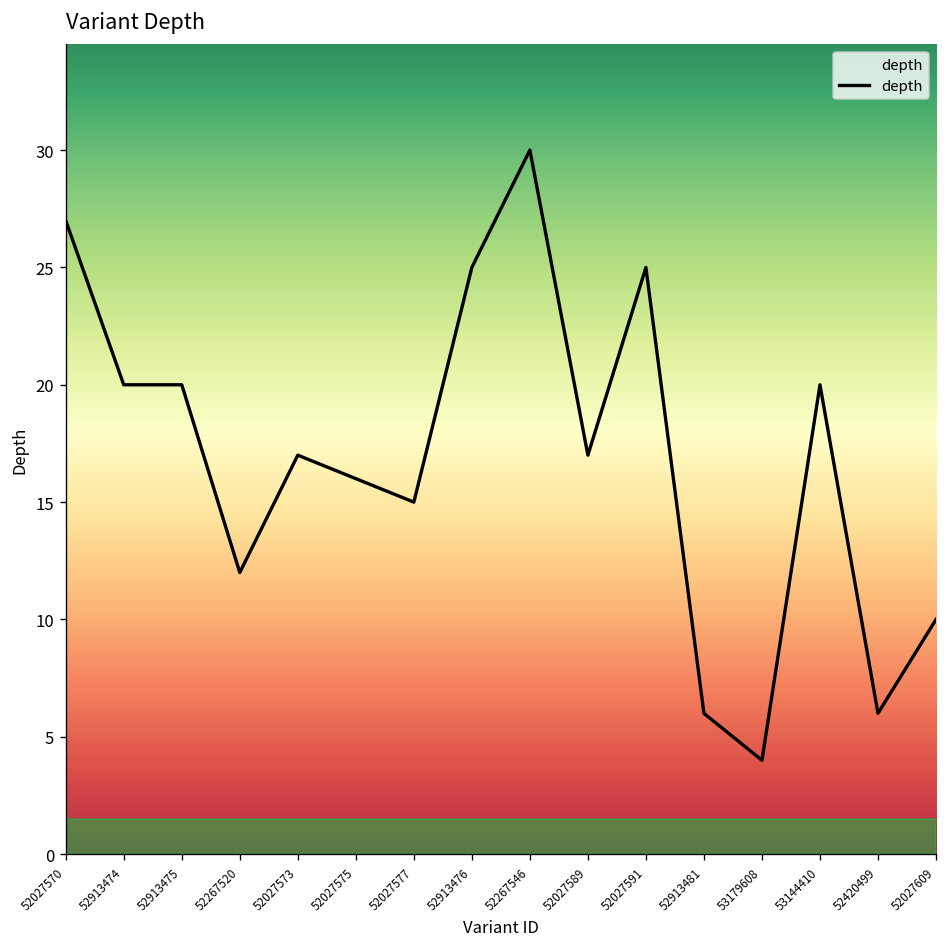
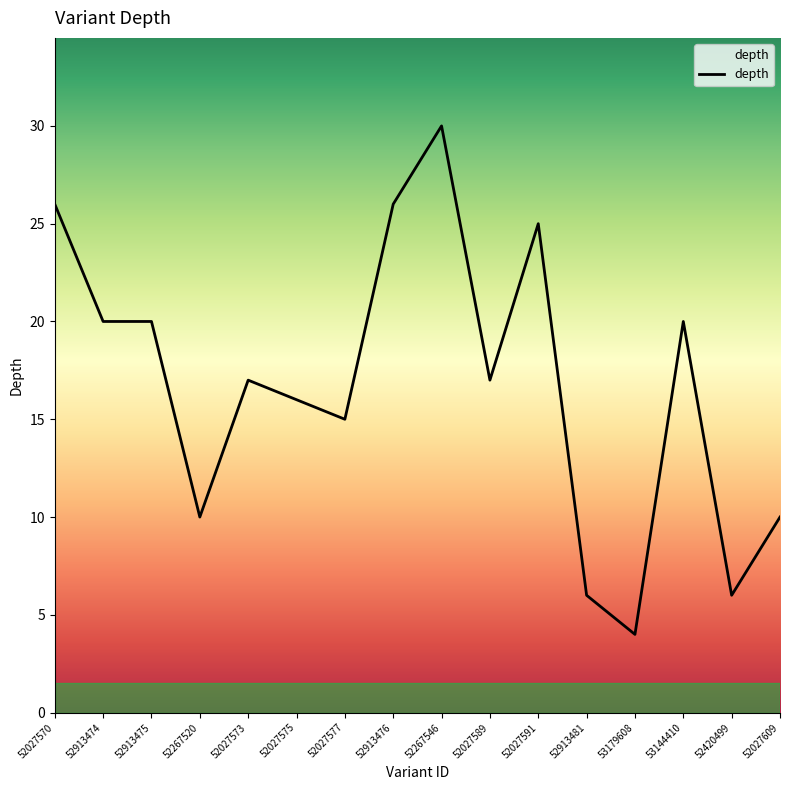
  {
-   "52027570": 27,
+   "52027570": 26,
    "52913474": 20,
    "52913475": 20,
-   "52267520": 12,
+   "52267520": 10,
    "52027573": 17,
    "52027575": 16,
    "52027577": 15,
-   "52913476": 25,
+   "52913476": 26,
    "52267546": 30,
    "52027589": 17,
    "52027591": 25,
    "52913481": 6,
    "53179608": 4,
    "53144410": 20,
    "52420499": 6,
    "52027609": 10
  }
